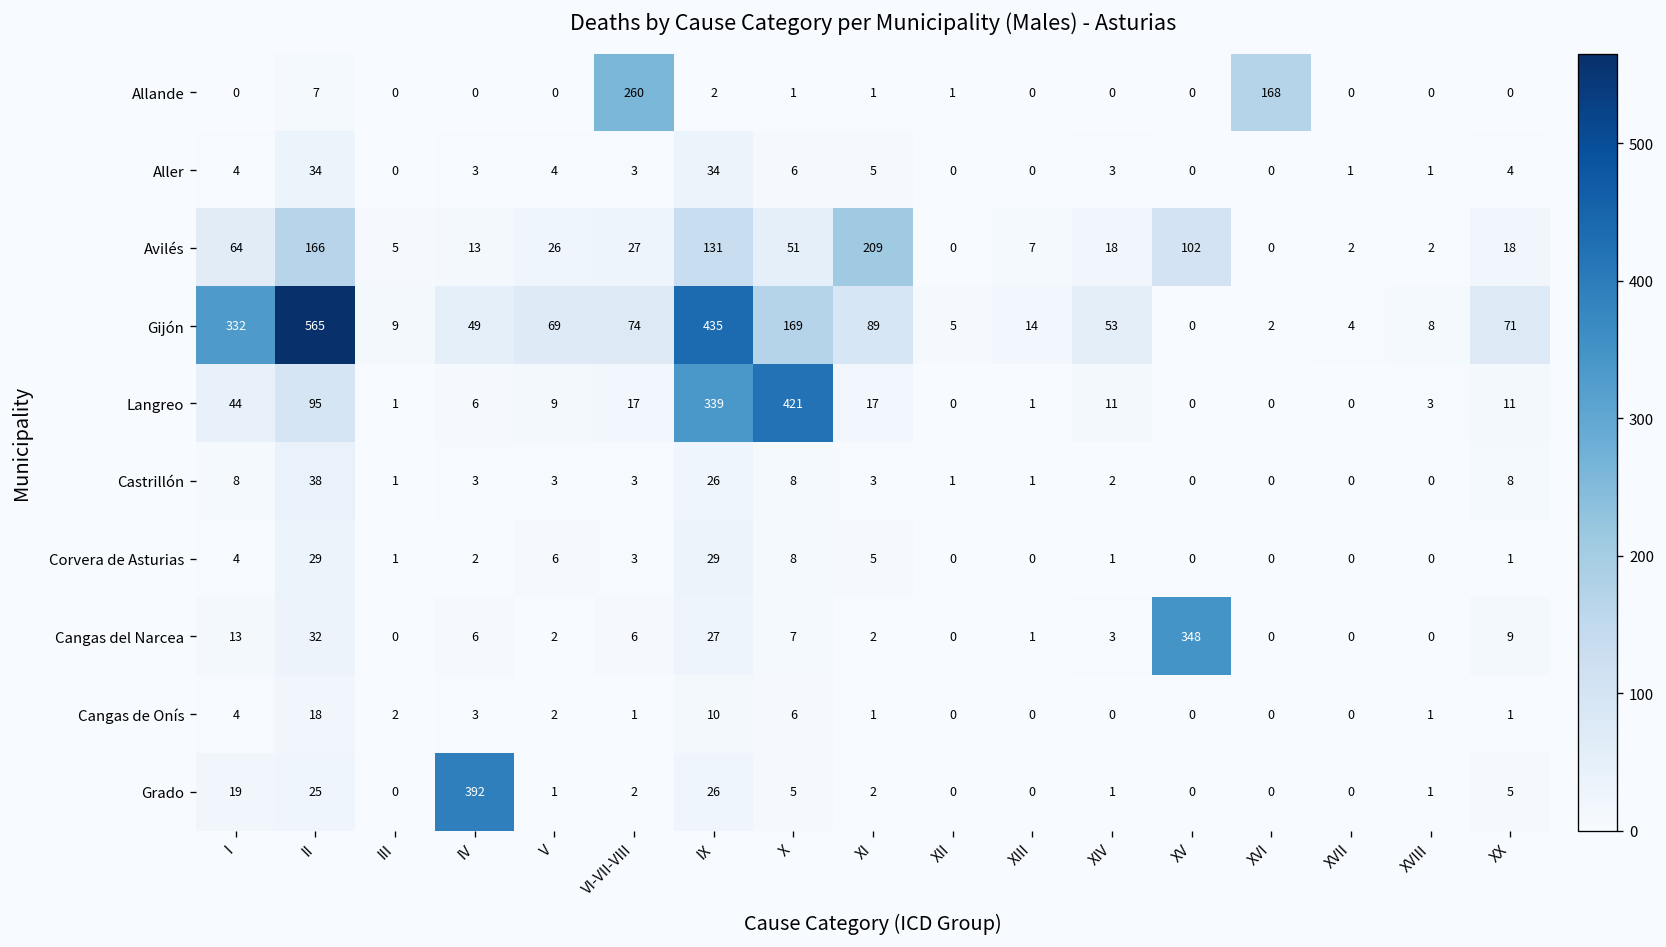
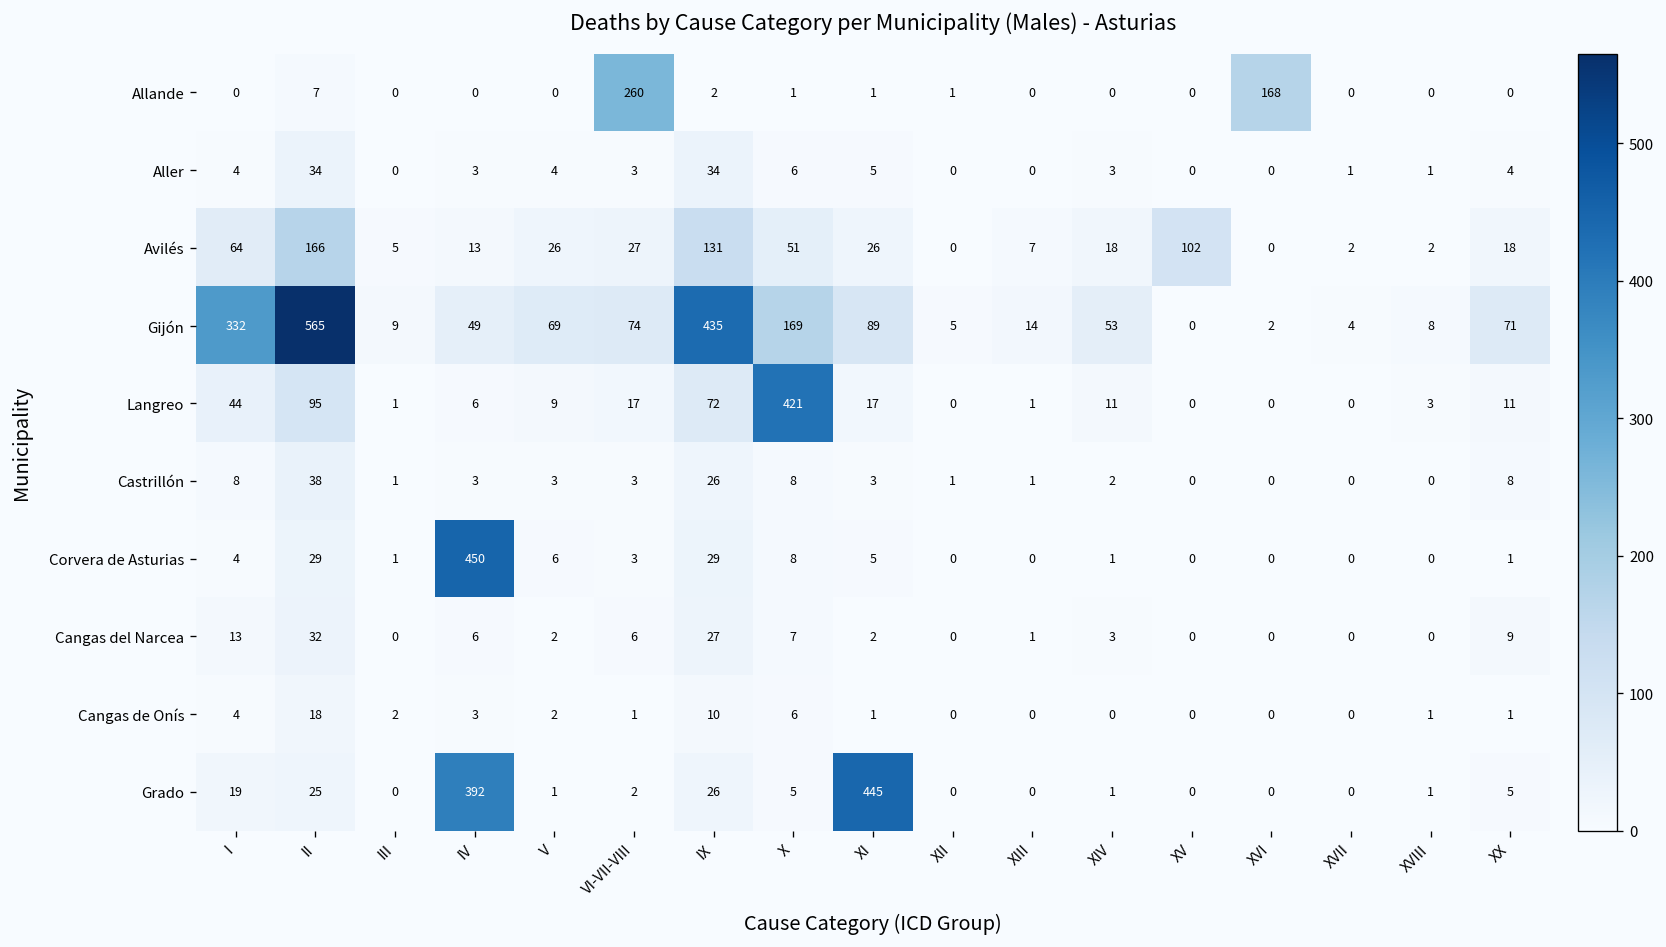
  {
    "Allande": {
      "I": 0,
      "II": 7,
      "III": 0,
      "IV": 0,
      "V": 0,
      "VI-VII-VIII": 260,
      "IX": 2,
      "X": 1,
      "XI": 1,
      "XII": 1,
      "XIII": 0,
      "XIV": 0,
      "XV": 0,
      "XVI": 168,
      "XVII": 0,
      "XVIII": 0,
      "XX": 0
    },
    "Aller": {
      "I": 4,
      "II": 34,
      "III": 0,
      "IV": 3,
      "V": 4,
      "VI-VII-VIII": 3,
      "IX": 34,
      "X": 6,
      "XI": 5,
      "XII": 0,
      "XIII": 0,
      "XIV": 3,
      "XV": 0,
      "XVI": 0,
      "XVII": 1,
      "XVIII": 1,
      "XX": 4
    },
    "Avilés": {
      "I": 64,
      "II": 166,
      "III": 5,
      "IV": 13,
      "V": 26,
      "VI-VII-VIII": 27,
      "IX": 131,
      "X": 51,
-     "XI": 209,
+     "XI": 26,
      "XII": 0,
      "XIII": 7,
      "XIV": 18,
      "XV": 102,
      "XVI": 0,
      "XVII": 2,
      "XVIII": 2,
      "XX": 18
    },
    "Gijón": {
      "I": 332,
      "II": 565,
      "III": 9,
      "IV": 49,
      "V": 69,
      "VI-VII-VIII": 74,
      "IX": 435,
      "X": 169,
      "XI": 89,
      "XII": 5,
      "XIII": 14,
      "XIV": 53,
      "XV": 0,
      "XVI": 2,
      "XVII": 4,
      "XVIII": 8,
      "XX": 71
    },
    "Langreo": {
      "I": 44,
      "II": 95,
      "III": 1,
      "IV": 6,
      "V": 9,
      "VI-VII-VIII": 17,
-     "IX": 339,
+     "IX": 72,
      "X": 421,
      "XI": 17,
      "XII": 0,
      "XIII": 1,
      "XIV": 11,
      "XV": 0,
      "XVI": 0,
      "XVII": 0,
      "XVIII": 3,
      "XX": 11
    },
    "Castrillón": {
      "I": 8,
      "II": 38,
      "III": 1,
      "IV": 3,
      "V": 3,
      "VI-VII-VIII": 3,
      "IX": 26,
      "X": 8,
      "XI": 3,
      "XII": 1,
      "XIII": 1,
      "XIV": 2,
      "XV": 0,
      "XVI": 0,
      "XVII": 0,
      "XVIII": 0,
      "XX": 8
    },
    "Corvera de Asturias": {
      "I": 4,
      "II": 29,
      "III": 1,
-     "IV": 2,
+     "IV": 450,
      "V": 6,
      "VI-VII-VIII": 3,
      "IX": 29,
      "X": 8,
      "XI": 5,
      "XII": 0,
      "XIII": 0,
      "XIV": 1,
      "XV": 0,
      "XVI": 0,
      "XVII": 0,
      "XVIII": 0,
      "XX": 1
    },
    "Cangas del Narcea": {
      "I": 13,
      "II": 32,
      "III": 0,
      "IV": 6,
      "V": 2,
      "VI-VII-VIII": 6,
      "IX": 27,
      "X": 7,
      "XI": 2,
      "XII": 0,
      "XIII": 1,
      "XIV": 3,
-     "XV": 348,
+     "XV": 0,
      "XVI": 0,
      "XVII": 0,
      "XVIII": 0,
      "XX": 9
    },
    "Cangas de Onís": {
      "I": 4,
      "II": 18,
      "III": 2,
      "IV": 3,
      "V": 2,
      "VI-VII-VIII": 1,
      "IX": 10,
      "X": 6,
      "XI": 1,
      "XII": 0,
      "XIII": 0,
      "XIV": 0,
      "XV": 0,
      "XVI": 0,
      "XVII": 0,
      "XVIII": 1,
      "XX": 1
    },
    "Grado": {
      "I": 19,
      "II": 25,
      "III": 0,
      "IV": 392,
      "V": 1,
      "VI-VII-VIII": 2,
      "IX": 26,
      "X": 5,
-     "XI": 2,
+     "XI": 445,
      "XII": 0,
      "XIII": 0,
      "XIV": 1,
      "XV": 0,
      "XVI": 0,
      "XVII": 0,
      "XVIII": 1,
      "XX": 5
    }
  }
